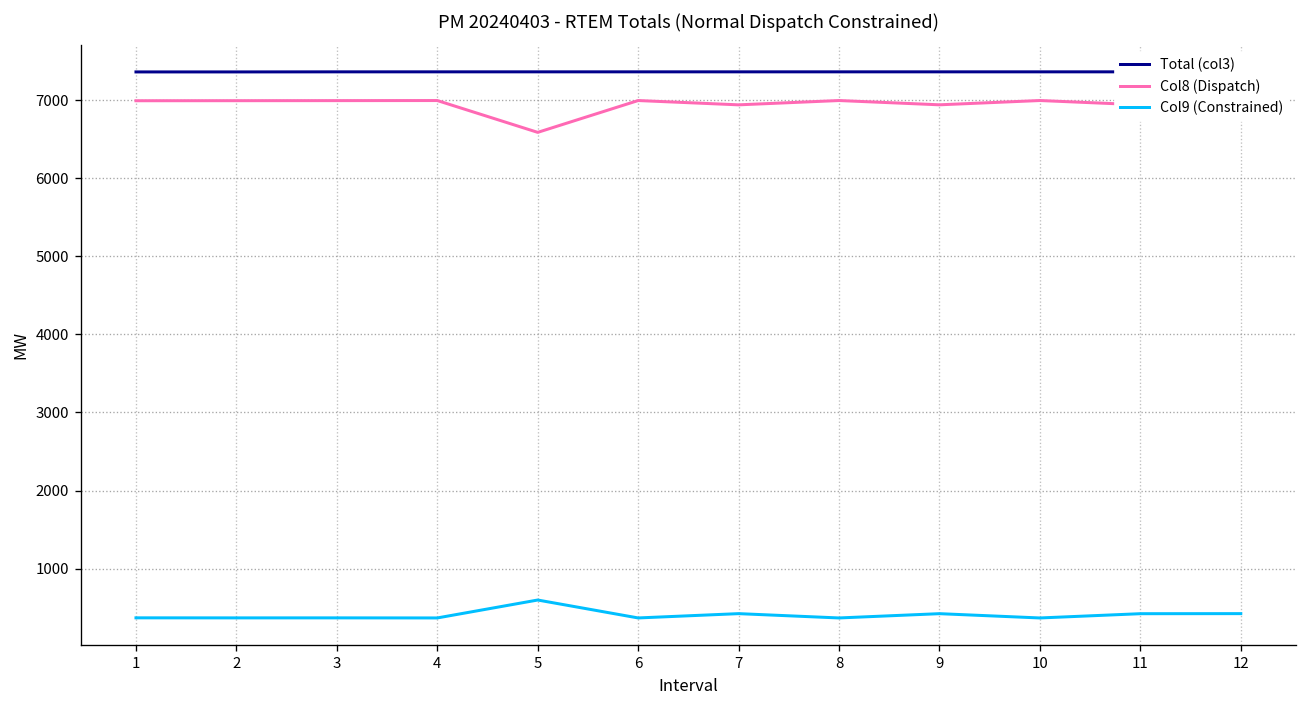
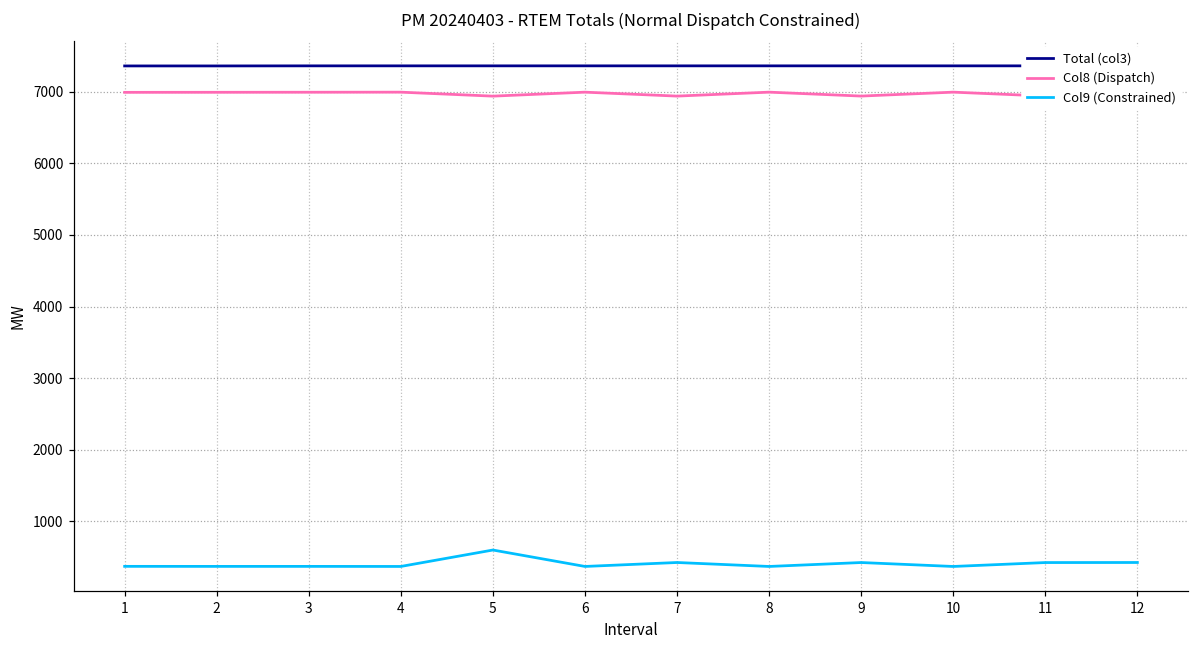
  {
    "Total (col3)": {
      "1": 7400,
      "2": 7400,
      "3": 7400,
      "4": 7400,
      "5": 7400,
      "6": 7400,
      "7": 7400,
      "8": 7400,
      "9": 7400,
      "10": 7400
    },
    "Col8 (Dispatch)": {
      "1": 7000,
      "2": 7000,
      "3": 7000,
      "4": 7000,
-     "5": 6600,
+     "5": 6900,
      "6": 7000,
      "7": 6900,
      "8": 7000,
      "9": 6900,
      "10": 7000
    },
    "Col9 (Constrained)": {
      "1": 400,
      "2": 400,
      "3": 400,
      "4": 400,
      "5": 600,
      "6": 400,
      "7": 400,
      "8": 400,
      "9": 400,
      "10": 400,
      "11": 400,
      "12": 400
    }
  }
